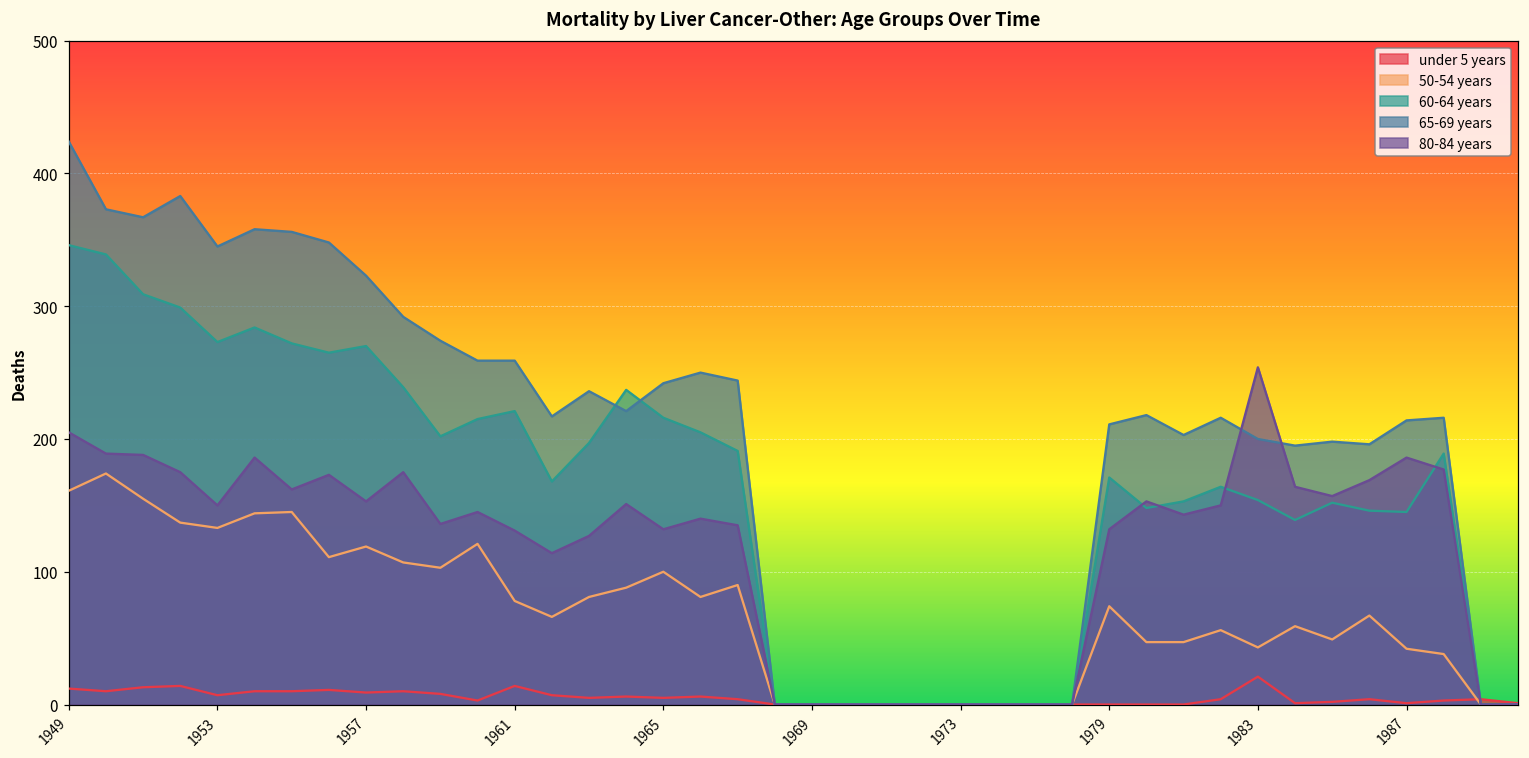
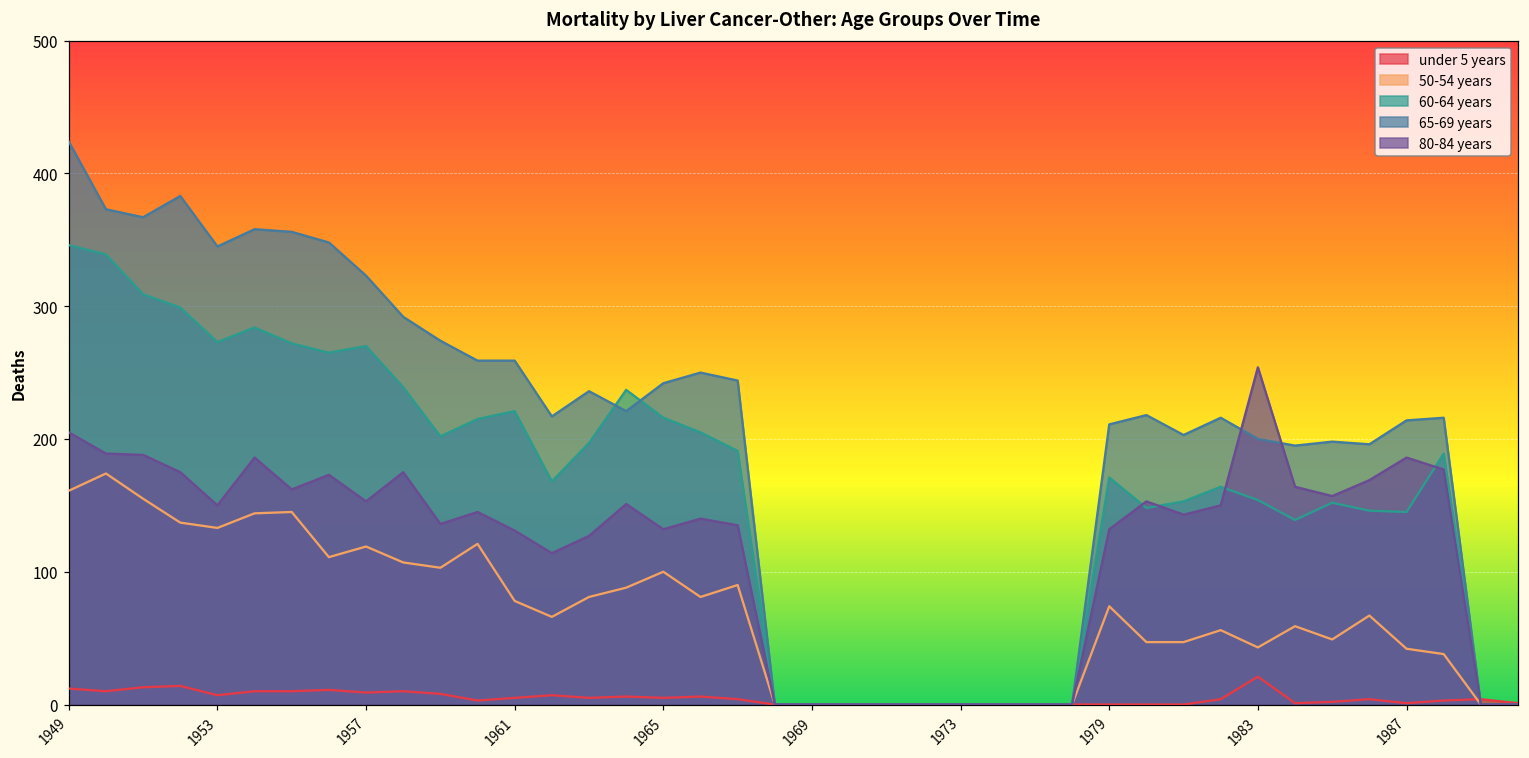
  {
    "under 5 years": {
      "1949": 12,
      "1953": 7,
      "1957": 9,
-     "1961": 14,
+     "1961": 5,
      "1965": 5,
      "1979": 0,
      "1983": 21,
      "1987": 1
    },
    "50-54 years": {
      "1949": 161,
      "1953": 133,
      "1957": 119,
      "1961": 78,
      "1965": 100,
      "1979": 74,
      "1983": 43,
      "1987": 42
    },
    "80-84 years": {
      "1949": 205,
      "1953": 150,
      "1957": 153,
      "1961": 131,
      "1965": 132,
      "1979": 132,
      "1983": 254,
      "1987": 186
    }
  }
